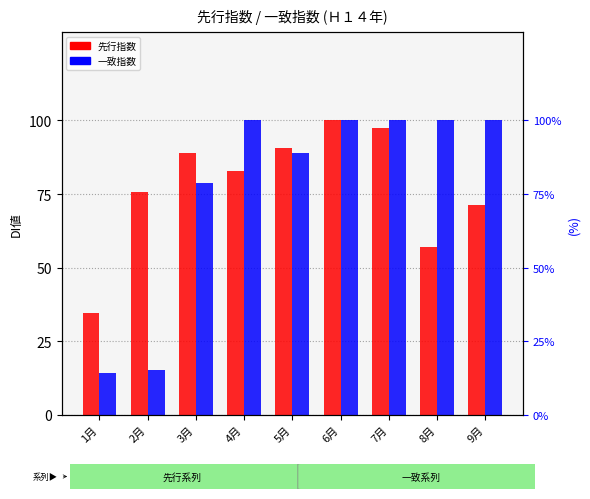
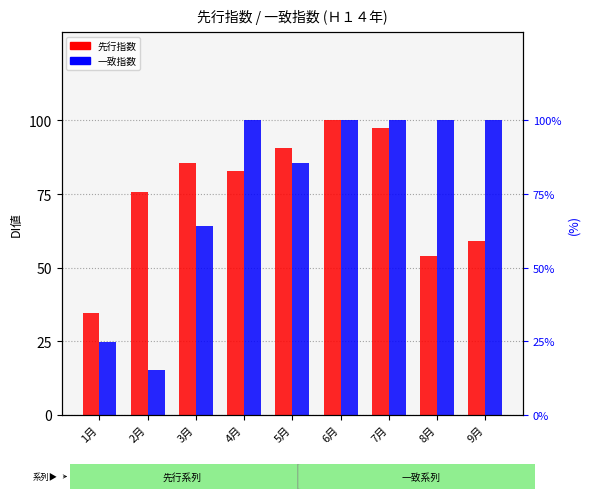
  {
    "先行指数": {
      "1月": 35,
      "2月": 76,
-     "3月": 89,
+     "3月": 86,
      "4月": 83,
      "5月": 91,
      "6月": 100,
      "7月": 97,
-     "8月": 57,
-     "9月": 71
+     "8月": 54,
+     "9月": 59
    },
    "一致指数": {
-     "1月": 14,
+     "1月": 25,
      "2月": 15,
-     "3月": 79,
+     "3月": 64,
      "4月": 100,
-     "5月": 89,
+     "5月": 86,
      "6月": 100,
      "7月": 100,
      "8月": 100,
      "9月": 100
    }
  }
